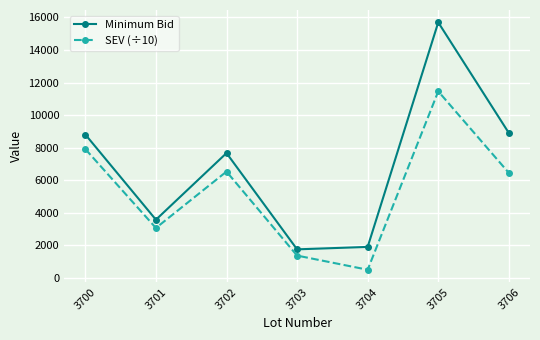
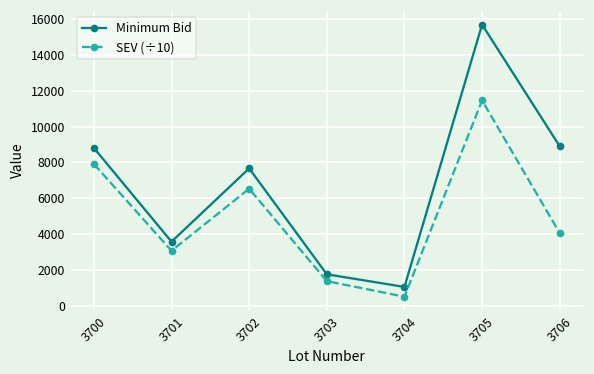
  {
    "Minimum Bid": {
      "3700": 8800,
      "3701": 3600,
      "3702": 7700,
      "3703": 1800,
-     "3704": 1900,
+     "3704": 1000,
      "3705": 15700,
      "3706": 8900
    },
    "SEV (÷10)": {
      "3700": 7900,
      "3701": 3100,
      "3702": 6500,
      "3703": 1400,
      "3704": 500,
      "3705": 11500,
-     "3706": 6500
+     "3706": 4100
    }
  }
